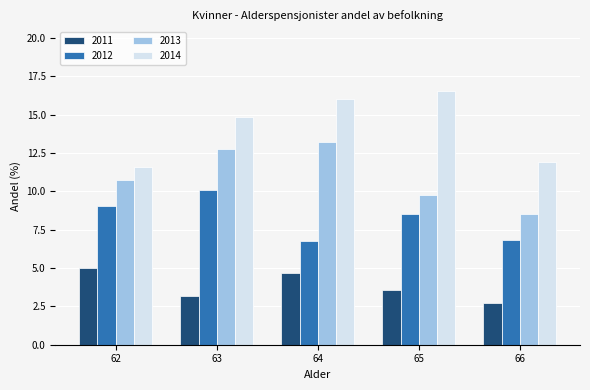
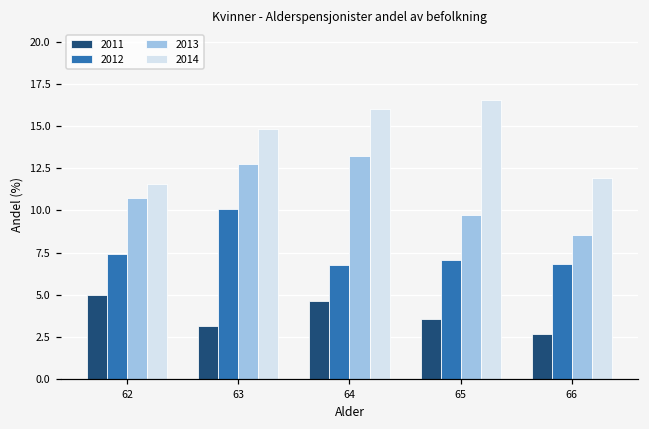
  {
    "2011": {
      "62": 5.0,
      "63": 3.2,
      "64": 4.7,
      "65": 3.6,
      "66": 2.7
    },
    "2012": {
-     "62": 9.1,
+     "62": 7.4,
      "63": 10.1,
      "64": 6.8,
-     "65": 8.5,
+     "65": 7.0,
      "66": 6.8
    },
    "2013": {
      "62": 10.8,
      "63": 12.8,
      "64": 13.2,
      "65": 9.7,
      "66": 8.5
    },
    "2014": {
      "62": 11.6,
      "63": 14.8,
      "64": 16.0,
      "65": 16.6,
      "66": 11.9
    }
  }
